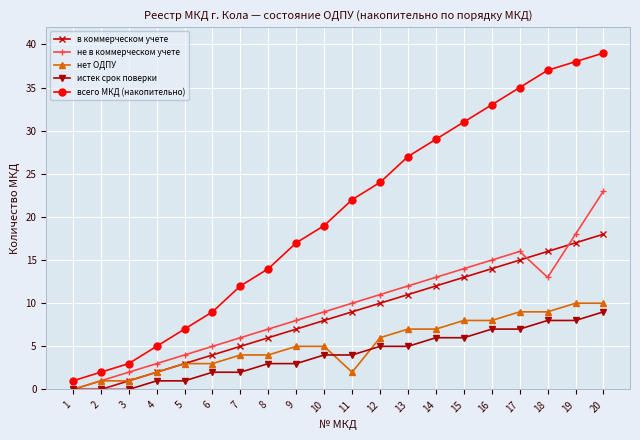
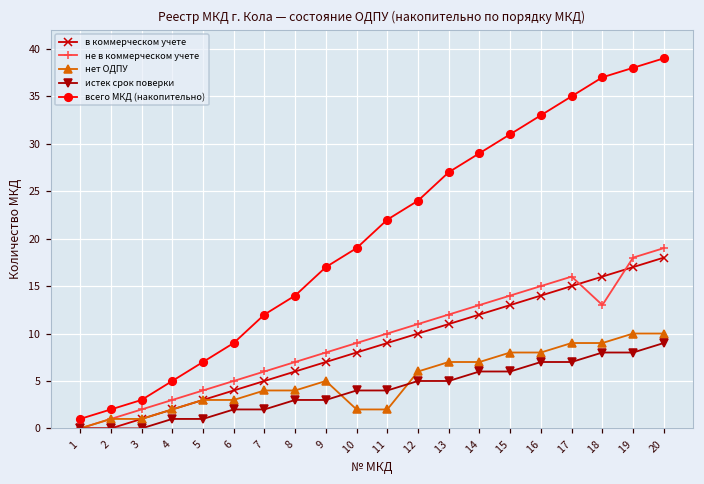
  {
    "не в коммерческом учете": {
      "3": 2,
      "4": 3,
      "5": 4,
      "6": 5,
      "7": 6,
      "8": 7,
      "9": 8,
      "10": 9,
      "11": 10,
      "12": 11,
      "13": 12,
      "14": 13,
      "15": 14,
      "16": 15,
      "17": 16,
      "18": 13,
      "19": 18,
-     "20": 23
+     "20": 19
    },
    "нет ОДПУ": {
      "6": 3,
      "7": 4,
      "8": 4,
      "9": 5,
-     "10": 5,
+     "10": 2,
      "11": 2,
      "12": 6,
      "13": 7,
      "14": 7,
      "15": 8,
      "16": 8,
      "17": 9,
      "18": 9,
      "19": 10,
      "20": 10
    }
  }
